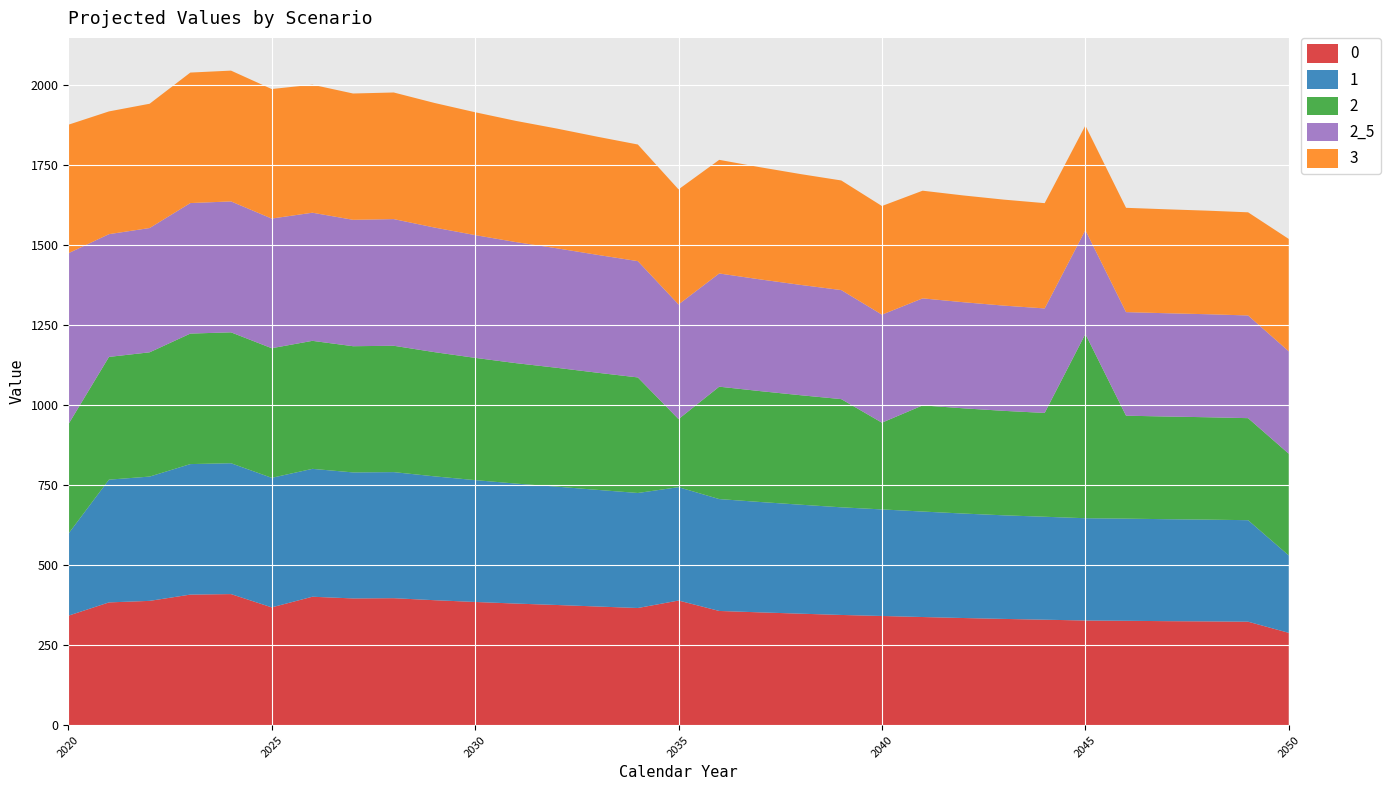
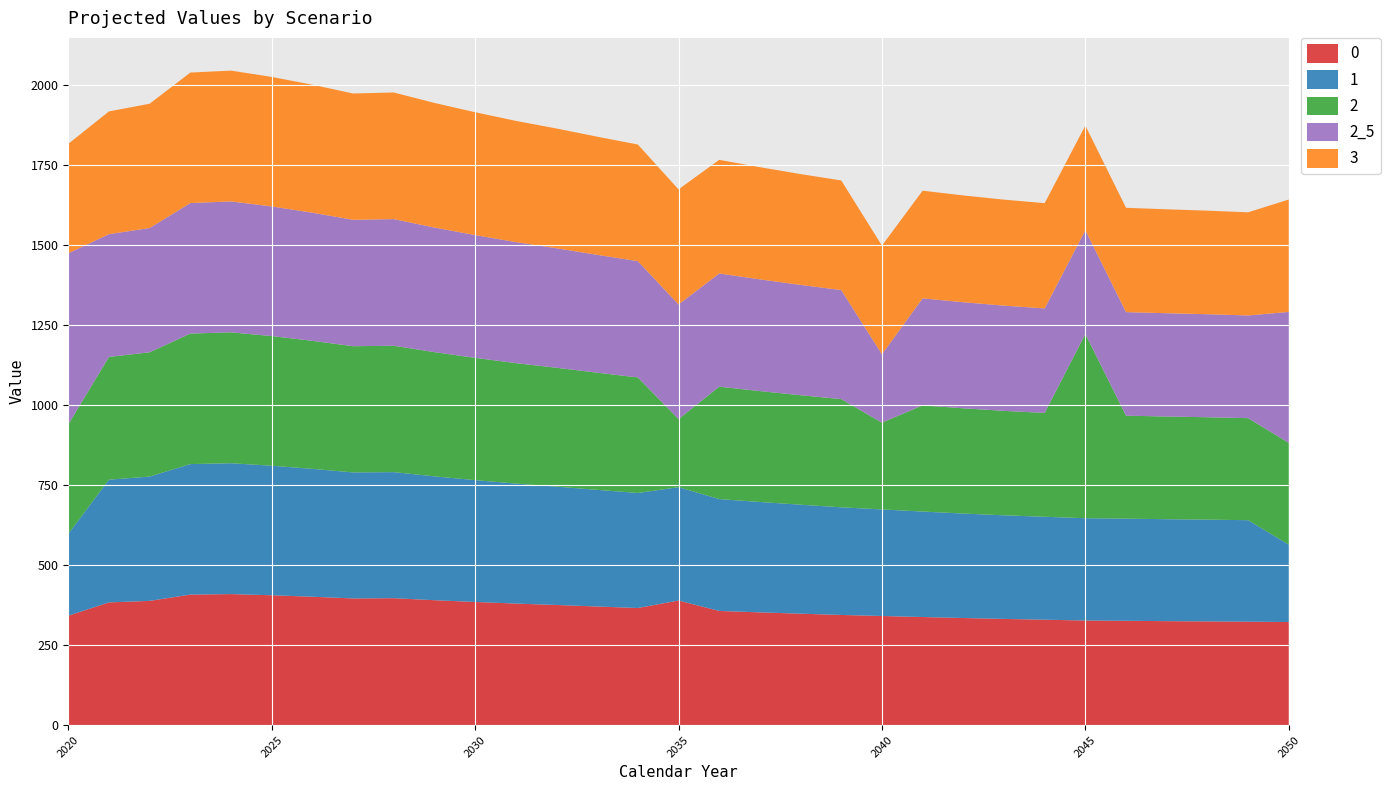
  {
    "0": {
      "2020": 340,
-     "2025": 370,
+     "2025": 410,
      "2030": 380,
      "2035": 390,
      "2040": 340,
      "2045": 330,
-     "2050": 290
+     "2050": 320
    },
    "1": {
      "2020": 260,
      "2025": 400,
      "2030": 380,
      "2035": 350,
      "2040": 330,
      "2045": 320,
      "2050": 240
    },
    "2": {
      "2020": 340,
      "2025": 400,
      "2030": 380,
      "2035": 210,
      "2040": 270,
      "2045": 580,
      "2050": 320
    },
    "2_5": {
      "2020": 530,
      "2025": 400,
      "2030": 380,
      "2035": 360,
-     "2040": 340,
+     "2040": 210,
      "2045": 320,
-     "2050": 320
+     "2050": 410
    },
    "3": {
-     "2020": 400,
+     "2020": 340,
      "2025": 400,
      "2030": 380,
      "2035": 360,
      "2040": 340,
      "2045": 330,
      "2050": 350
    }
  }
